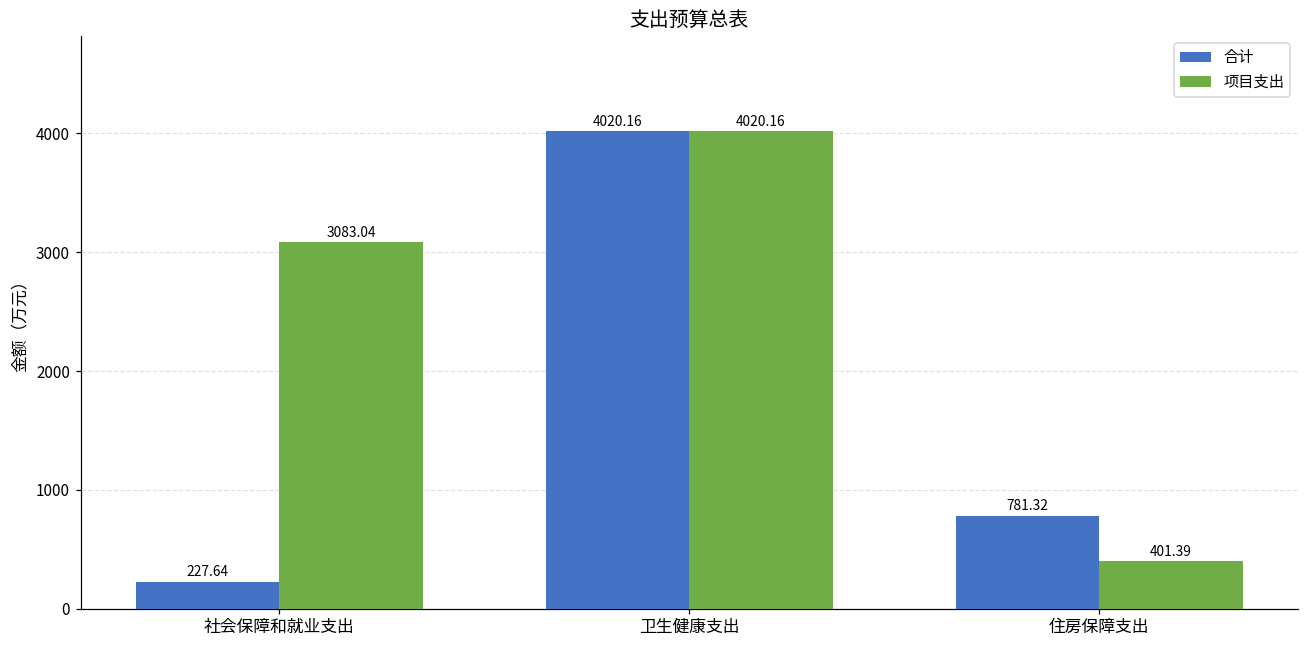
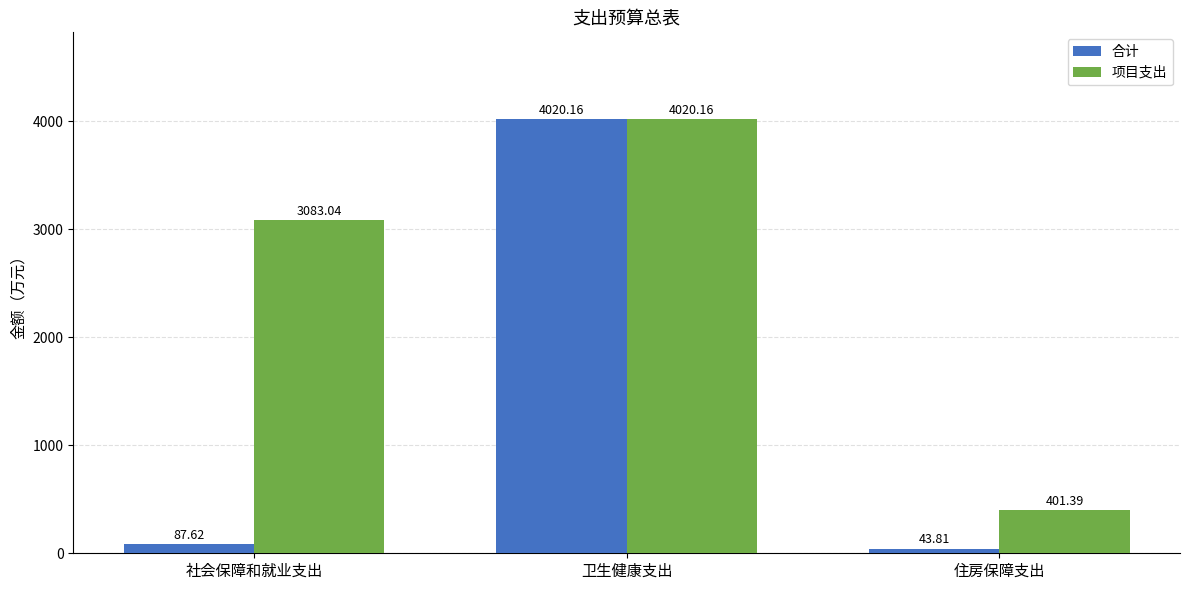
  {
    "合计": {
-     "社会保障和就业支出": 227.64,
+     "社会保障和就业支出": 87.62,
      "卫生健康支出": 4020.16,
-     "住房保障支出": 781.32
+     "住房保障支出": 43.81
    },
    "项目支出": {
      "社会保障和就业支出": 3083.04,
      "卫生健康支出": 4020.16,
      "住房保障支出": 401.39
    }
  }
